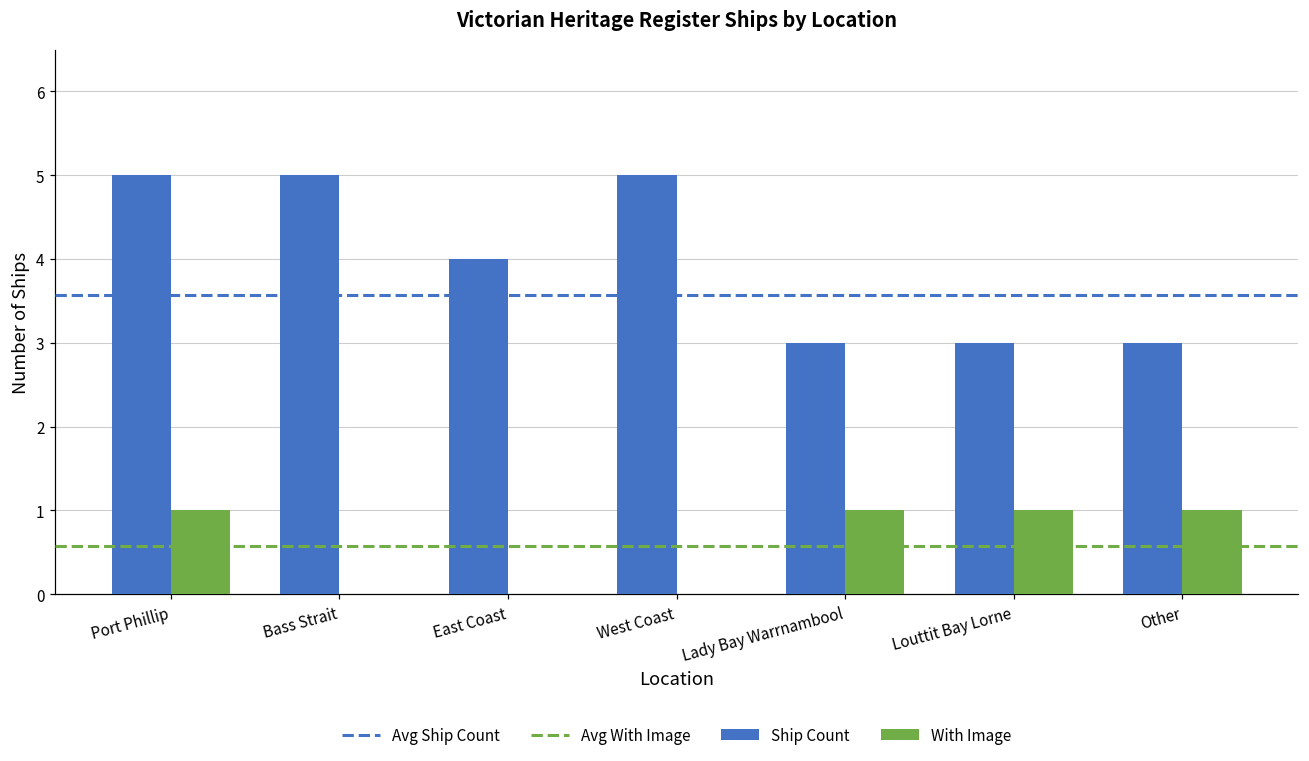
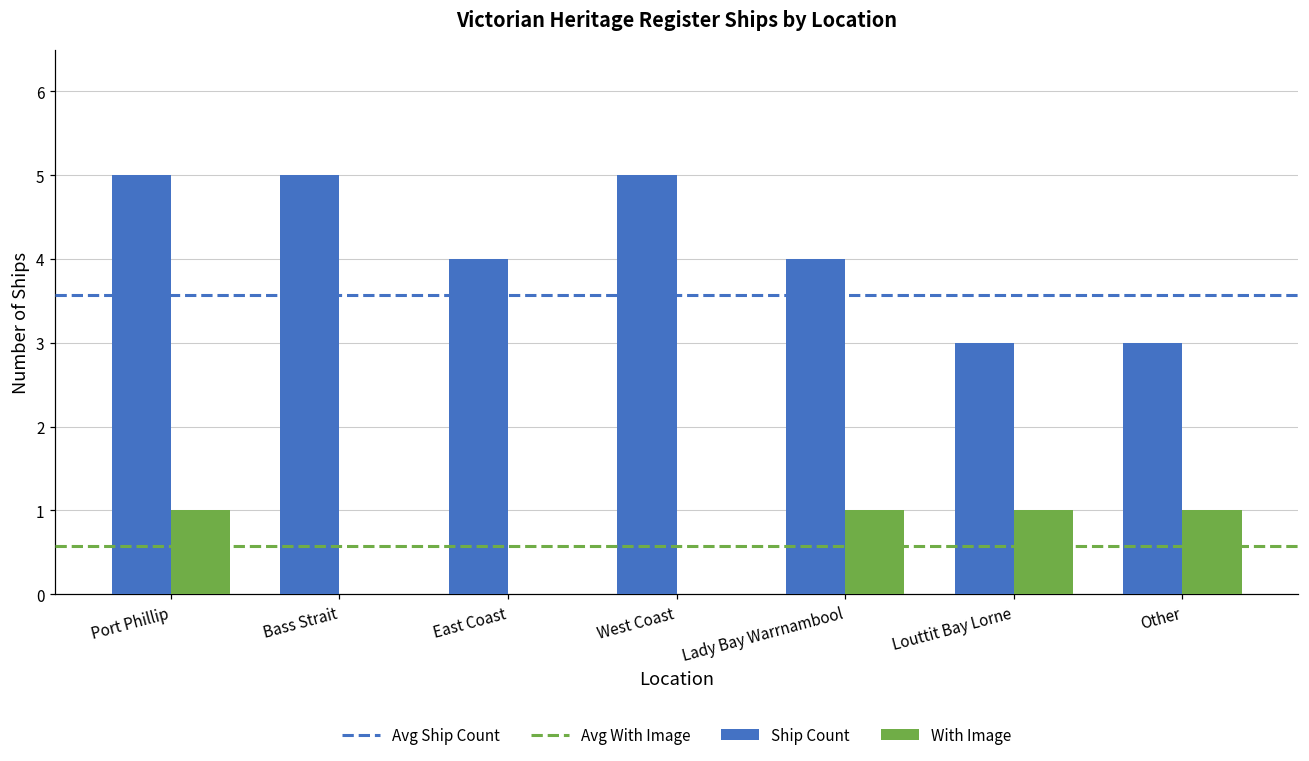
  {
    "Ship Count": {
      "Port Phillip": 5,
      "Bass Strait": 5,
      "East Coast": 4,
      "West Coast": 5,
-     "Lady Bay Warrnambool": 3,
+     "Lady Bay Warrnambool": 4,
      "Louttit Bay Lorne": 3,
      "Other": 3
    },
    "With Image": {
      "Port Phillip": 1,
      "Bass Strait": 0,
      "East Coast": 0,
      "West Coast": 0,
      "Lady Bay Warrnambool": 1,
      "Louttit Bay Lorne": 1,
      "Other": 1
    }
  }
